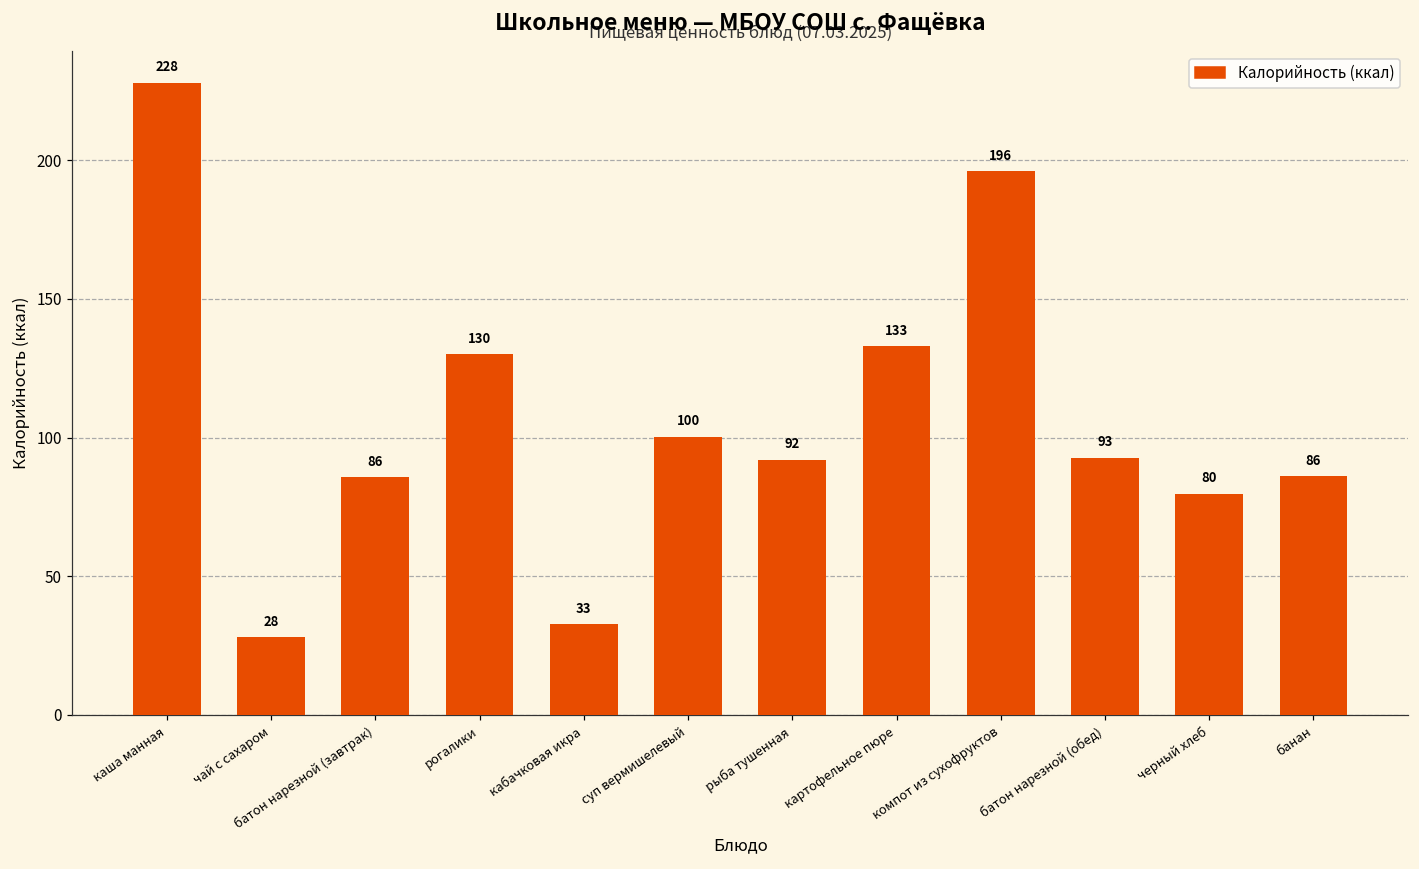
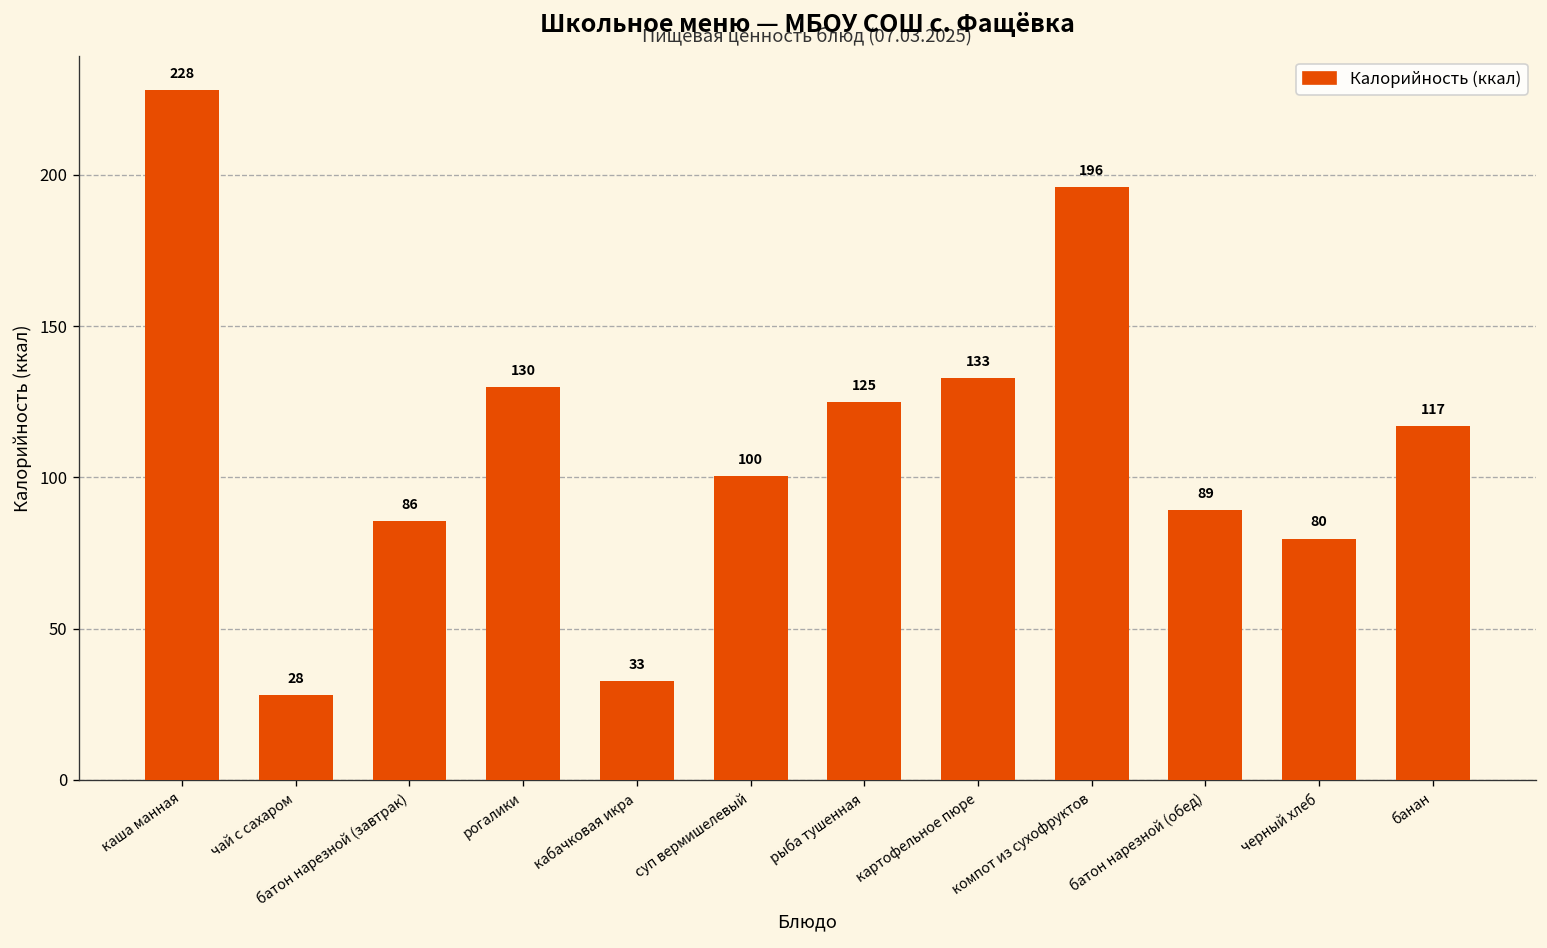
  {
    "каша манная": 228,
    "чай с сахаром": 28,
    "батон нарезной (завтрак)": 86,
    "рогалики": 130,
    "кабачковая икра": 33,
    "суп вермишелевый": 100,
-   "рыба тушенная": 92,
+   "рыба тушенная": 125,
    "картофельное пюре": 133,
    "компот из сухофруктов": 196,
-   "батон нарезной (обед)": 93,
+   "батон нарезной (обед)": 89,
    "черный хлеб": 80,
-   "банан": 86
+   "банан": 117
  }
